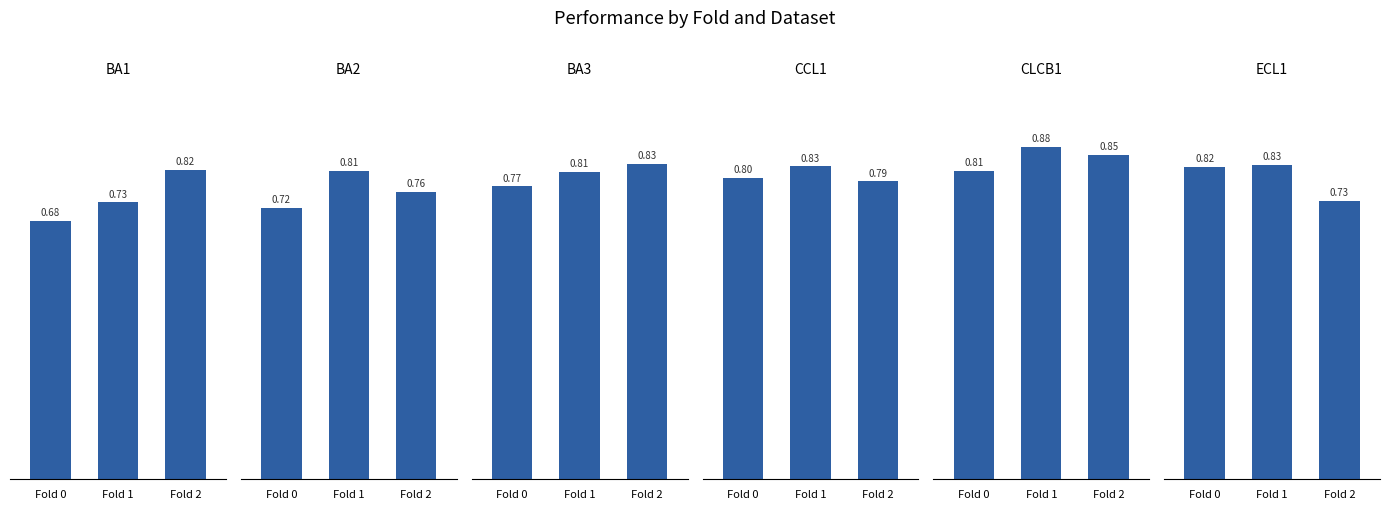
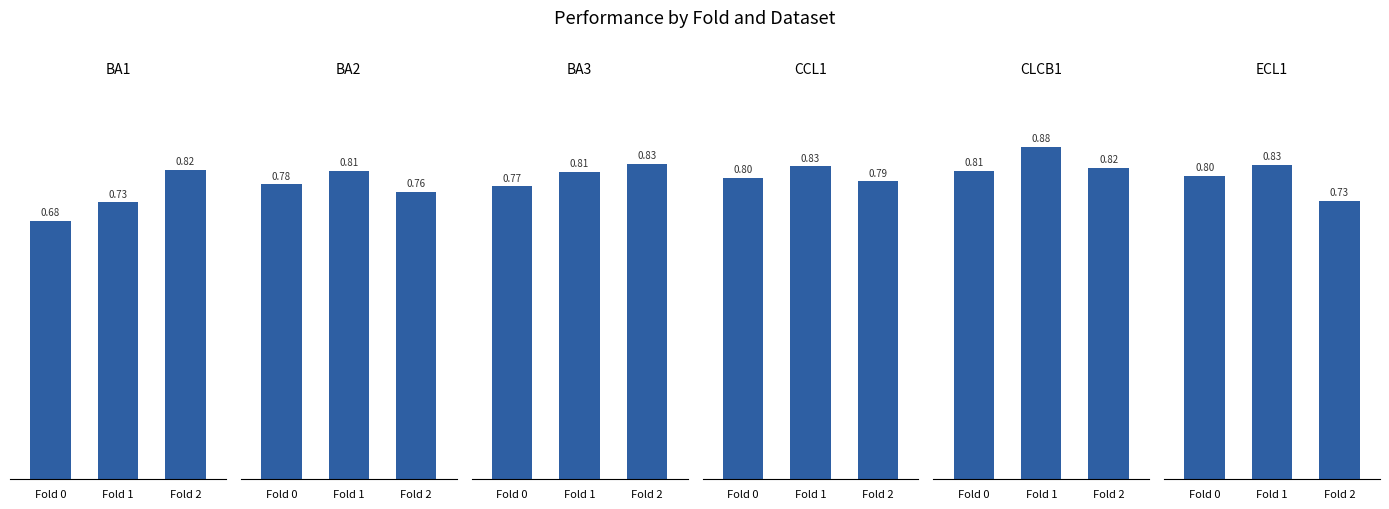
  {
    "BA1": {
      "Fold 0": 0.68,
      "Fold 1": 0.73,
      "Fold 2": 0.82
    },
    "BA2": {
-     "Fold 0": 0.72,
+     "Fold 0": 0.78,
      "Fold 1": 0.81,
      "Fold 2": 0.76
    },
    "BA3": {
      "Fold 0": 0.77,
      "Fold 1": 0.81,
      "Fold 2": 0.83
    },
    "CCL1": {
      "Fold 0": 0.80,
      "Fold 1": 0.83,
      "Fold 2": 0.79
    },
    "CLCB1": {
      "Fold 0": 0.81,
      "Fold 1": 0.88,
-     "Fold 2": 0.85
+     "Fold 2": 0.82
    },
    "ECL1": {
-     "Fold 0": 0.82,
+     "Fold 0": 0.80,
      "Fold 1": 0.83,
      "Fold 2": 0.73
    }
  }
